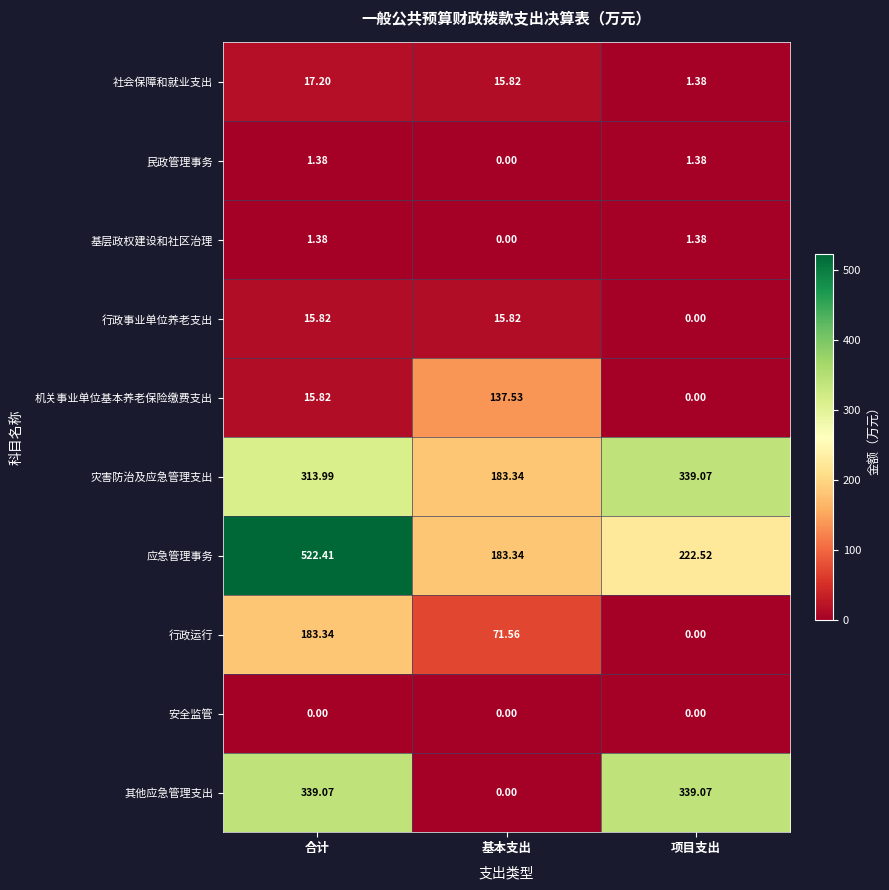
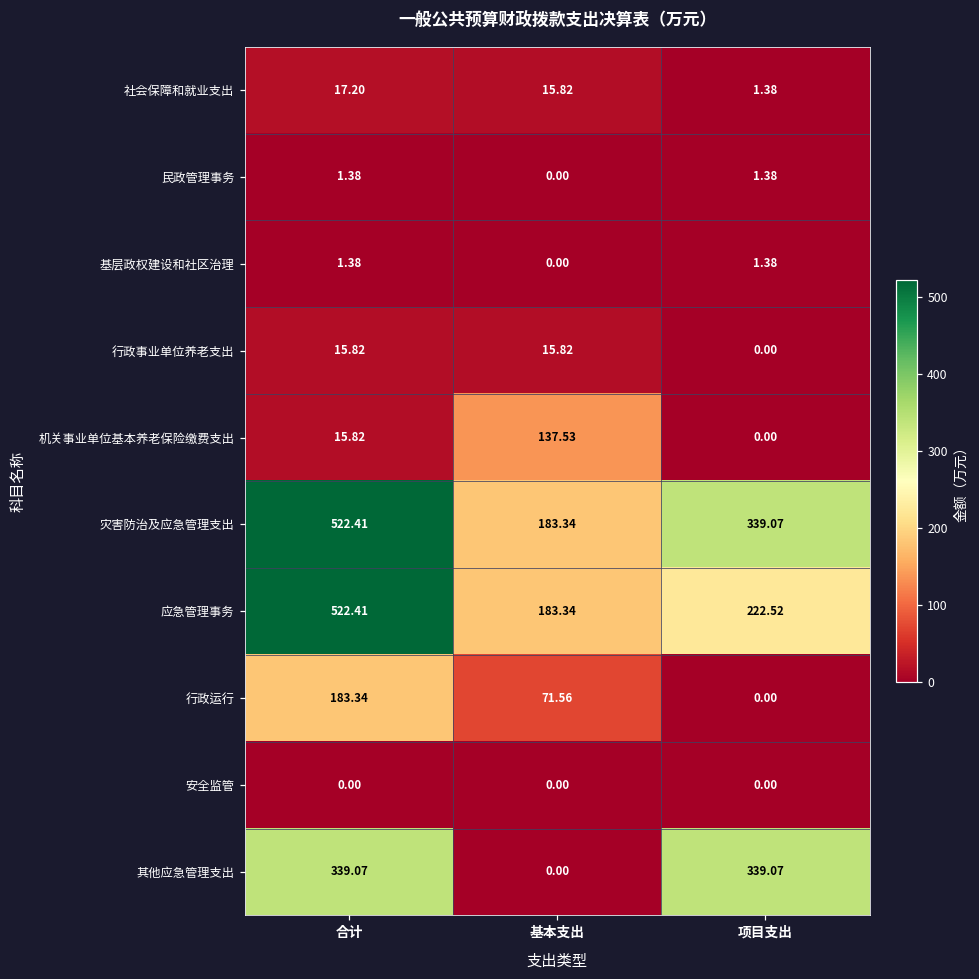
  {
    "社会保障和就业支出": {
      "合计": 17.20,
      "基本支出": 15.82,
      "项目支出": 1.38
    },
    "民政管理事务": {
      "合计": 1.38,
      "基本支出": 0.00,
      "项目支出": 1.38
    },
    "基层政权建设和社区治理": {
      "合计": 1.38,
      "基本支出": 0.00,
      "项目支出": 1.38
    },
    "行政事业单位养老支出": {
      "合计": 15.82,
      "基本支出": 15.82,
      "项目支出": 0.00
    },
    "机关事业单位基本养老保险缴费支出": {
      "合计": 15.82,
      "基本支出": 137.53,
      "项目支出": 0.00
    },
    "灾害防治及应急管理支出": {
-     "合计": 313.99,
+     "合计": 522.41,
      "基本支出": 183.34,
      "项目支出": 339.07
    },
    "应急管理事务": {
      "合计": 522.41,
      "基本支出": 183.34,
      "项目支出": 222.52
    },
    "行政运行": {
      "合计": 183.34,
      "基本支出": 71.56,
      "项目支出": 0.00
    },
    "安全监管": {
      "合计": 0.00,
      "基本支出": 0.00,
      "项目支出": 0.00
    },
    "其他应急管理支出": {
      "合计": 339.07,
      "基本支出": 0.00,
      "项目支出": 339.07
    }
  }
